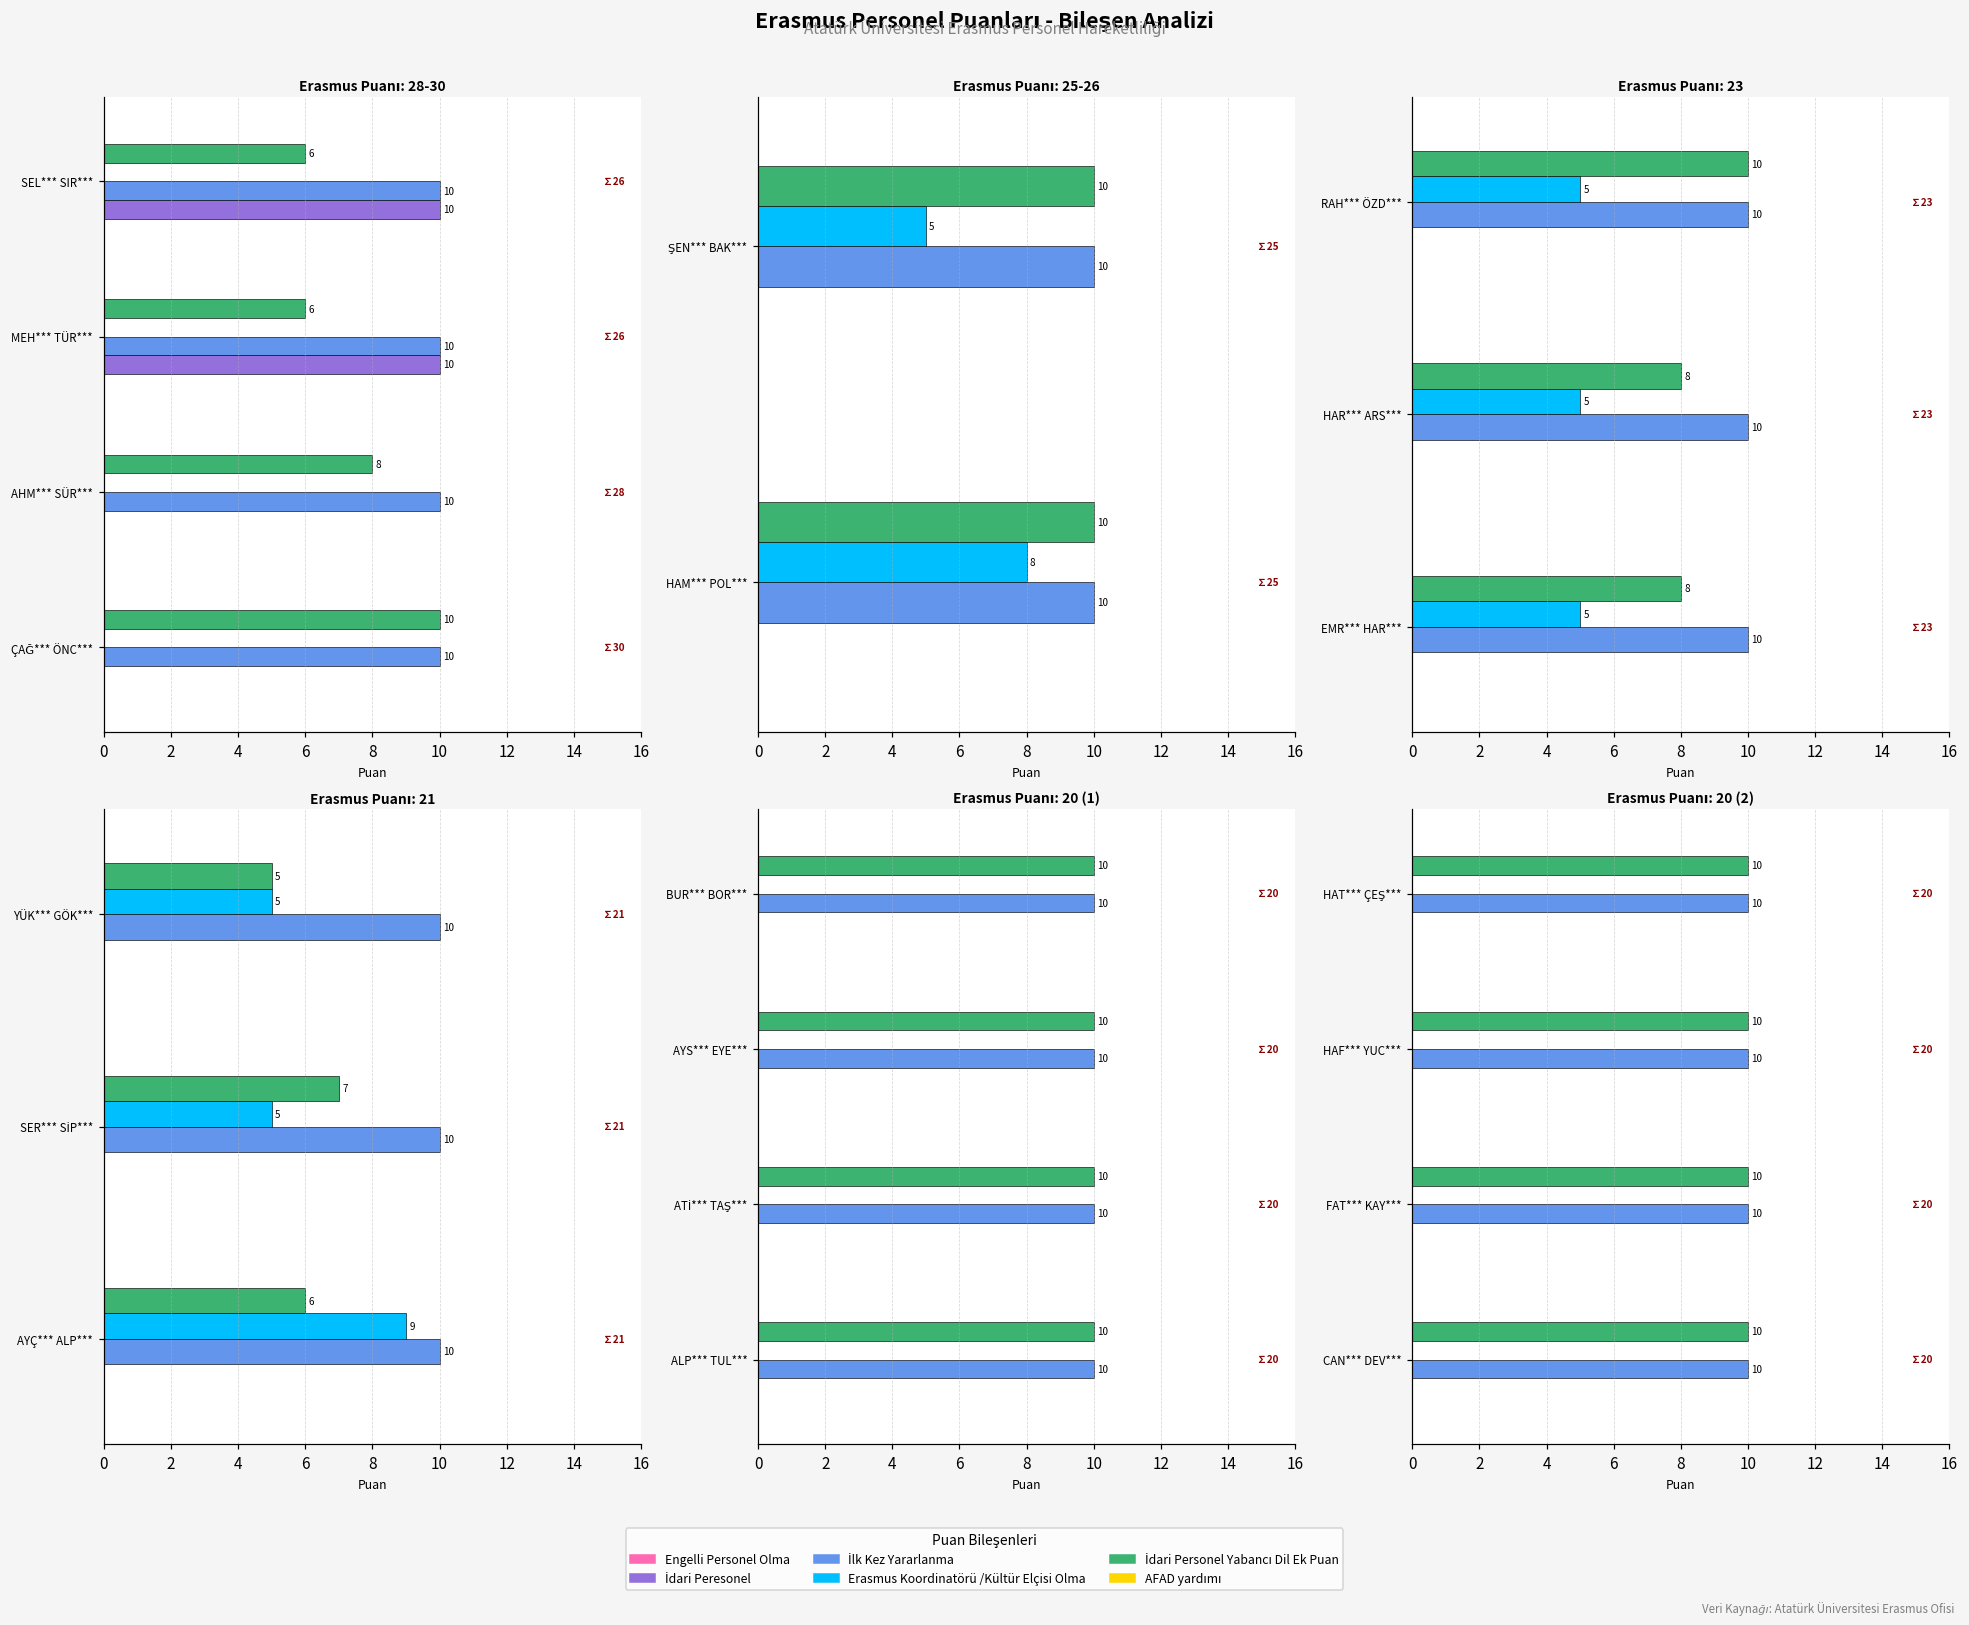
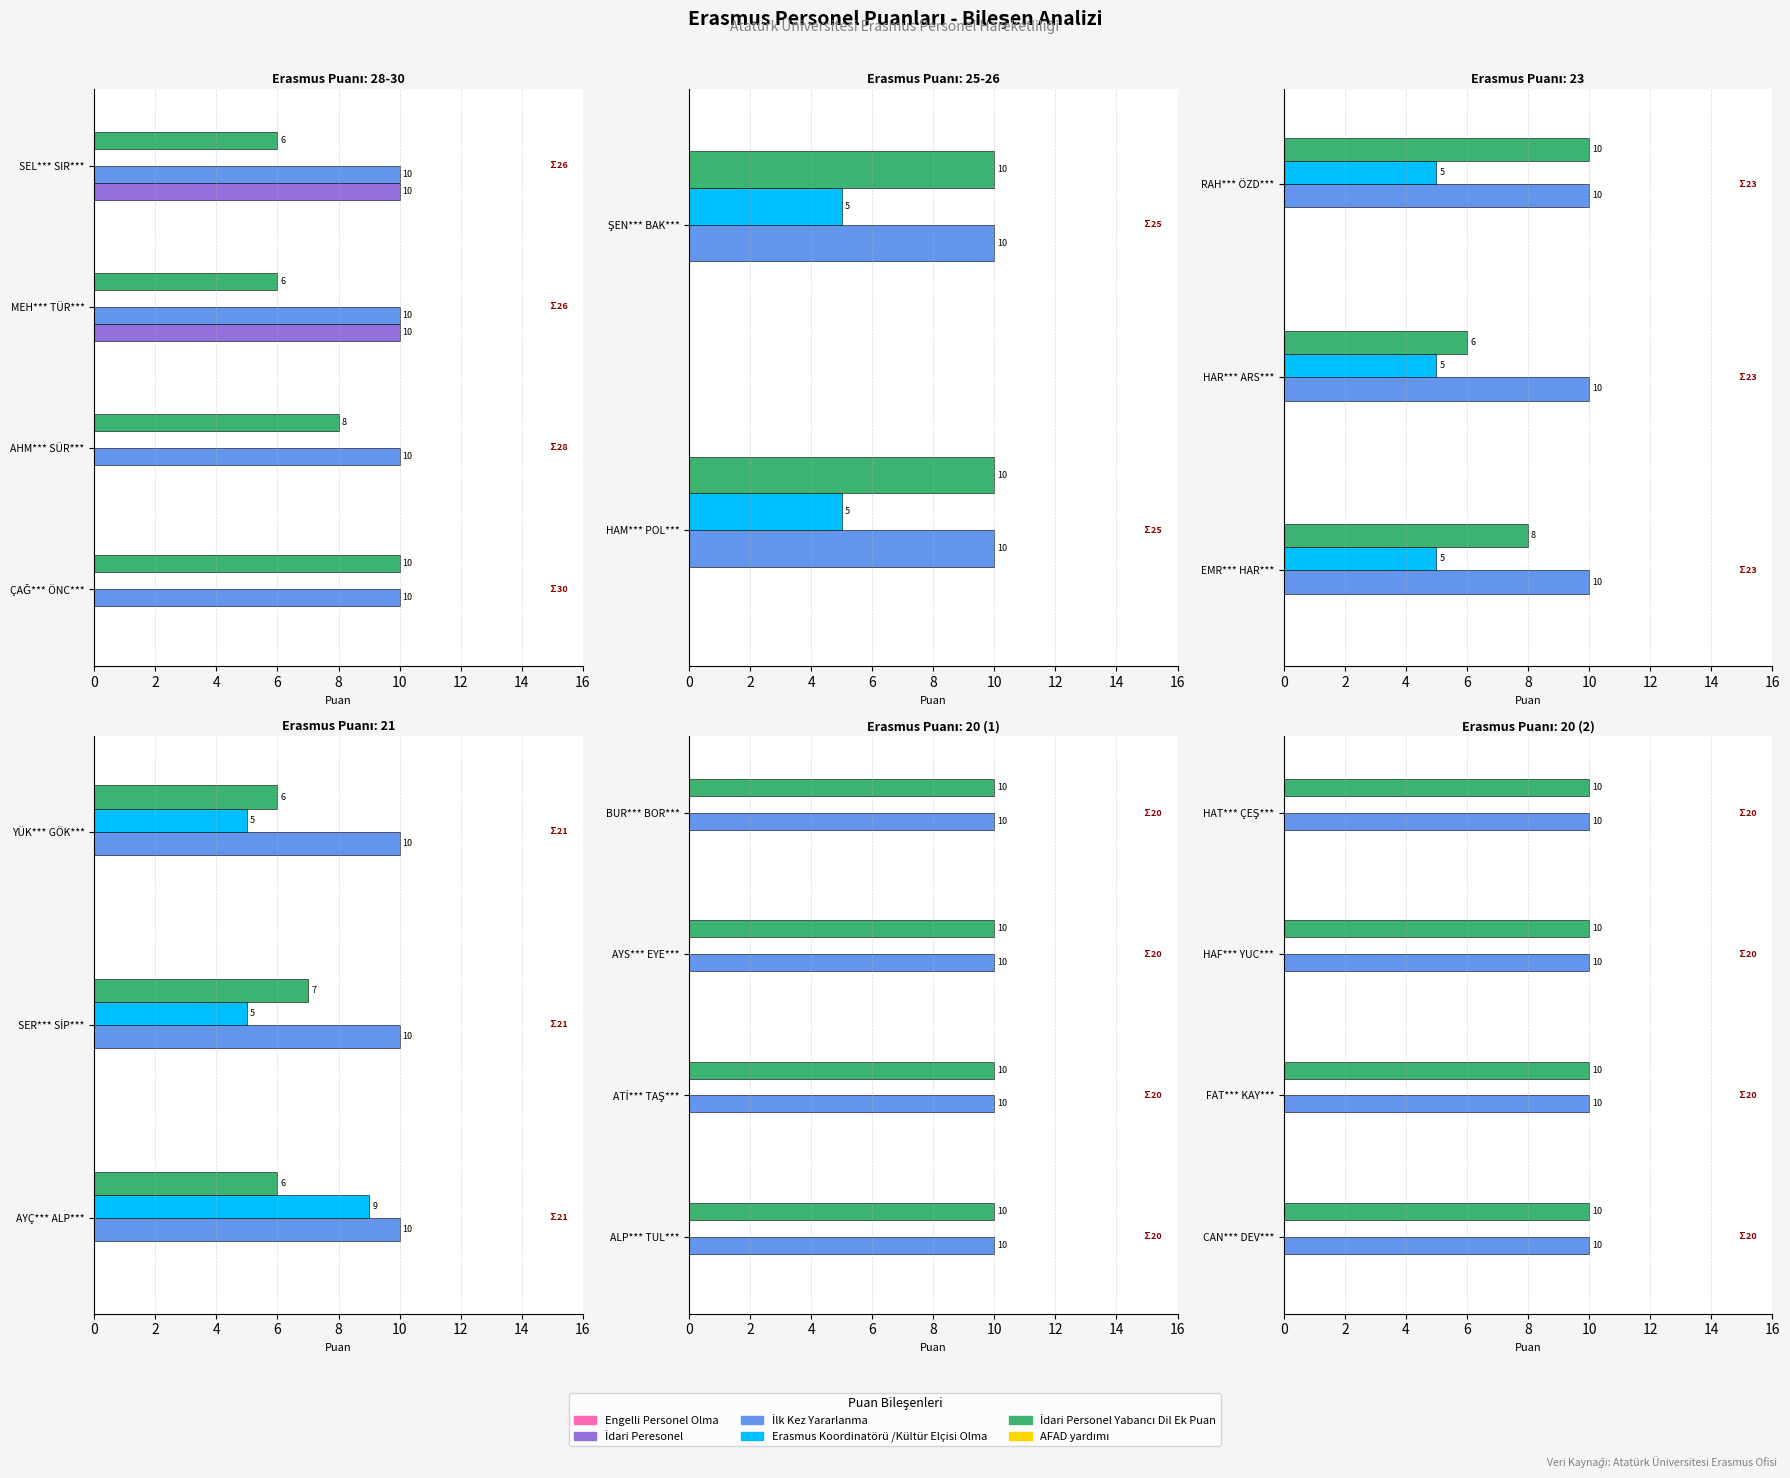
  {
    "Erasmus Puanı: 28-30": {
      "Engelli Personel Olma": {
        "SEL*** SIR***": 0.0,
        "MEH*** TÜR***": 0.0,
        "AHM*** SÜR***": 0.0,
        "ÇAĞ*** ÖNC***": 0.0
      },
      "İdari Peresonel": {
        "SEL*** SIR***": 10,
        "MEH*** TÜR***": 10
      },
      "İlk Kez Yararlanma": {
        "SEL*** SIR***": 10,
        "MEH*** TÜR***": 10,
        "AHM*** SÜR***": 10,
        "ÇAĞ*** ÖNC***": 10
      },
      "Erasmus Koordinatörü /Kültür Elçisi Olma": {
        "SEL*** SIR***": 0.0,
        "MEH*** TÜR***": 0.0,
        "AHM*** SÜR***": 0.0,
        "ÇAĞ*** ÖNC***": 0.0
      },
      "İdari Personel Yabancı Dil Ek Puan": {
        "SEL*** SIR***": 6,
        "MEH*** TÜR***": 6,
        "AHM*** SÜR***": 8,
        "ÇAĞ*** ÖNC***": 10
      },
      "AFAD yardımı": {
        "SEL*** SIR***": 0.0,
        "MEH*** TÜR***": 0.0,
        "AHM*** SÜR***": 0.0,
        "ÇAĞ*** ÖNC***": 0.0
      }
    },
    "Erasmus Puanı: 25-26": {
      "Engelli Personel Olma": {
        "ŞEN*** BAK***": 0.0,
        "HAM*** POL***": 0.0
      },
      "İdari Peresonel": {
        "ŞEN*** BAK***": 0.0,
        "HAM*** POL***": 0.0
      },
      "İlk Kez Yararlanma": {
        "ŞEN*** BAK***": 10,
        "HAM*** POL***": 10
      },
      "Erasmus Koordinatörü /Kültür Elçisi Olma": {
        "ŞEN*** BAK***": 5,
-       "HAM*** POL***": 8
+       "HAM*** POL***": 5
      },
      "İdari Personel Yabancı Dil Ek Puan": {
        "ŞEN*** BAK***": 10,
        "HAM*** POL***": 10
      },
      "AFAD yardımı": {
        "ŞEN*** BAK***": 0.0,
        "HAM*** POL***": 0.0
      }
    },
    "Erasmus Puanı: 23": {
      "Engelli Personel Olma": {
        "RAH*** ÖZD***": 0.0,
        "HAR*** ARS***": 0.0,
        "EMR*** HAR***": 0.0
      },
      "İdari Peresonel": {
        "RAH*** ÖZD***": 0.0,
        "HAR*** ARS***": 0.0,
        "EMR*** HAR***": 0.0
      },
      "İlk Kez Yararlanma": {
        "RAH*** ÖZD***": 10,
        "HAR*** ARS***": 10,
        "EMR*** HAR***": 10
      },
      "Erasmus Koordinatörü /Kültür Elçisi Olma": {
        "RAH*** ÖZD***": 5,
        "HAR*** ARS***": 5,
        "EMR*** HAR***": 5
      },
      "İdari Personel Yabancı Dil Ek Puan": {
        "RAH*** ÖZD***": 10,
-       "HAR*** ARS***": 8,
+       "HAR*** ARS***": 6,
        "EMR*** HAR***": 8
      },
      "AFAD yardımı": {
        "RAH*** ÖZD***": 0.0,
        "HAR*** ARS***": 0.0,
        "EMR*** HAR***": 0.0
      }
    },
    "Erasmus Puanı: 21": {
      "Engelli Personel Olma": {
        "YÜK*** GÖK***": 0.0,
        "SER*** SİP***": 0.0,
        "AYÇ*** ALP***": 0.0
      },
      "İdari Peresonel": {
        "YÜK*** GÖK***": 0.0,
        "SER*** SİP***": 0.0,
        "AYÇ*** ALP***": 0.0
      },
      "İlk Kez Yararlanma": {
        "YÜK*** GÖK***": 10,
        "SER*** SİP***": 10,
        "AYÇ*** ALP***": 10
      },
      "Erasmus Koordinatörü /Kültür Elçisi Olma": {
        "YÜK*** GÖK***": 5,
        "SER*** SİP***": 5,
        "AYÇ*** ALP***": 9
      },
      "İdari Personel Yabancı Dil Ek Puan": {
-       "YÜK*** GÖK***": 5,
+       "YÜK*** GÖK***": 6,
        "SER*** SİP***": 7,
        "AYÇ*** ALP***": 6
      },
      "AFAD yardımı": {
        "YÜK*** GÖK***": 0.0,
        "SER*** SİP***": 0.0,
        "AYÇ*** ALP***": 0.0
      }
    },
    "Erasmus Puanı: 20 (1)": {
      "Engelli Personel Olma": {
        "BUR*** BOR***": 0.0,
        "AYS*** EYE***": 0.0,
        "ATİ*** TAŞ***": 0.0,
        "ALP*** TUL***": 0.0
      },
      "İdari Peresonel": {
        "BUR*** BOR***": 0.0,
        "AYS*** EYE***": 0.0,
        "ATİ*** TAŞ***": 0.0,
        "ALP*** TUL***": 0.0
      },
      "İlk Kez Yararlanma": {
        "BUR*** BOR***": 10,
        "AYS*** EYE***": 10,
        "ATİ*** TAŞ***": 10,
        "ALP*** TUL***": 10
      },
      "Erasmus Koordinatörü /Kültür Elçisi Olma": {
        "BUR*** BOR***": 0.0,
        "AYS*** EYE***": 0.0,
        "ATİ*** TAŞ***": 0.0,
        "ALP*** TUL***": 0.0
      },
      "İdari Personel Yabancı Dil Ek Puan": {
        "BUR*** BOR***": 10,
        "AYS*** EYE***": 10,
        "ATİ*** TAŞ***": 10,
        "ALP*** TUL***": 10
      },
      "AFAD yardımı": {
        "BUR*** BOR***": 0.0,
        "AYS*** EYE***": 0.0,
        "ATİ*** TAŞ***": 0.0,
        "ALP*** TUL***": 0.0
      }
    },
    "Erasmus Puanı: 20 (2)": {
      "Engelli Personel Olma": {
        "HAT*** ÇEŞ***": 0.0,
        "HAF*** YUC***": 0.0,
        "FAT*** KAY***": 0.0,
        "CAN*** DEV***": 0.0
      },
      "İdari Peresonel": {
        "HAT*** ÇEŞ***": 0.0,
        "HAF*** YUC***": 0.0,
        "FAT*** KAY***": 0.0,
        "CAN*** DEV***": 0.0
      },
      "İlk Kez Yararlanma": {
        "HAT*** ÇEŞ***": 10,
        "HAF*** YUC***": 10,
        "FAT*** KAY***": 10,
        "CAN*** DEV***": 10
      },
      "Erasmus Koordinatörü /Kültür Elçisi Olma": {
        "HAT*** ÇEŞ***": 0.0,
        "HAF*** YUC***": 0.0,
        "FAT*** KAY***": 0.0,
        "CAN*** DEV***": 0.0
      },
      "İdari Personel Yabancı Dil Ek Puan": {
        "HAT*** ÇEŞ***": 10,
        "HAF*** YUC***": 10,
        "FAT*** KAY***": 10,
        "CAN*** DEV***": 10
      },
      "AFAD yardımı": {
        "HAT*** ÇEŞ***": 0.0,
        "HAF*** YUC***": 0.0,
        "FAT*** KAY***": 0.0,
        "CAN*** DEV***": 0.0
      }
    }
  }
